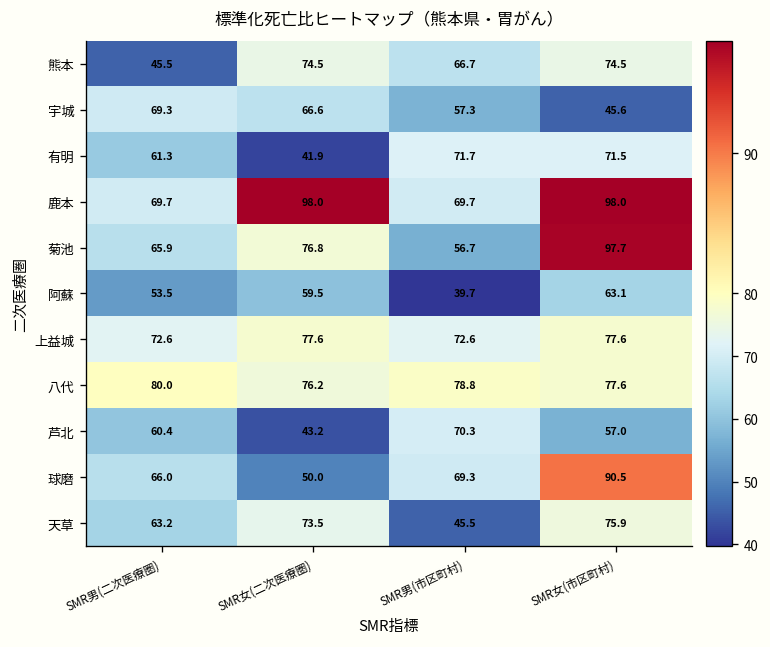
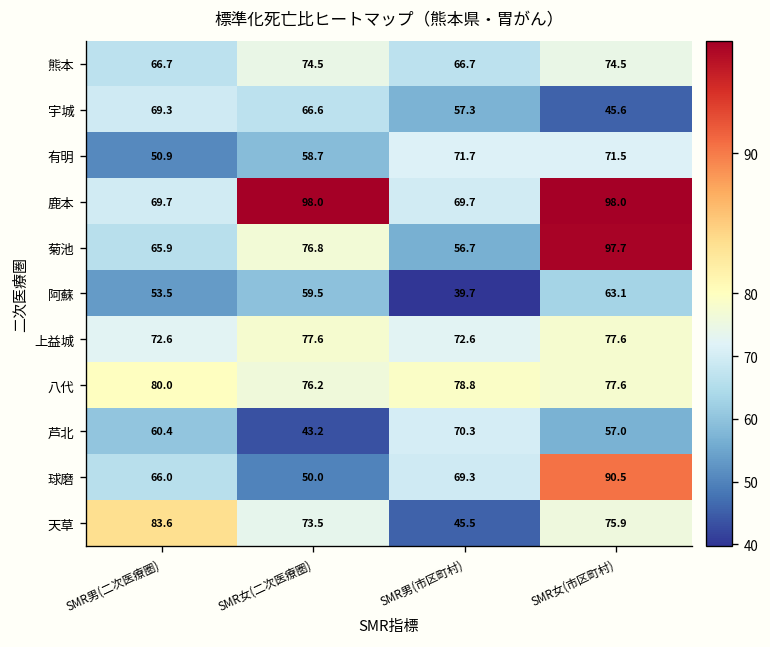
  {
    "熊本": {
-     "SMR男(二次医療圏)": 45.5,
+     "SMR男(二次医療圏)": 66.7,
      "SMR女(二次医療圏)": 74.5,
      "SMR男(市区町村)": 66.7,
      "SMR女(市区町村)": 74.5
    },
    "宇城": {
      "SMR男(二次医療圏)": 69.3,
      "SMR女(二次医療圏)": 66.6,
      "SMR男(市区町村)": 57.3,
      "SMR女(市区町村)": 45.6
    },
    "有明": {
-     "SMR男(二次医療圏)": 61.3,
-     "SMR女(二次医療圏)": 41.9,
+     "SMR男(二次医療圏)": 50.9,
+     "SMR女(二次医療圏)": 58.7,
      "SMR男(市区町村)": 71.7,
      "SMR女(市区町村)": 71.5
    },
    "鹿本": {
      "SMR男(二次医療圏)": 69.7,
      "SMR女(二次医療圏)": 98.0,
      "SMR男(市区町村)": 69.7,
      "SMR女(市区町村)": 98.0
    },
    "菊池": {
      "SMR男(二次医療圏)": 65.9,
      "SMR女(二次医療圏)": 76.8,
      "SMR男(市区町村)": 56.7,
      "SMR女(市区町村)": 97.7
    },
    "阿蘇": {
      "SMR男(二次医療圏)": 53.5,
      "SMR女(二次医療圏)": 59.5,
      "SMR男(市区町村)": 39.7,
      "SMR女(市区町村)": 63.1
    },
    "上益城": {
      "SMR男(二次医療圏)": 72.6,
      "SMR女(二次医療圏)": 77.6,
      "SMR男(市区町村)": 72.6,
      "SMR女(市区町村)": 77.6
    },
    "八代": {
      "SMR男(二次医療圏)": 80.0,
      "SMR女(二次医療圏)": 76.2,
      "SMR男(市区町村)": 78.8,
      "SMR女(市区町村)": 77.6
    },
    "芦北": {
      "SMR男(二次医療圏)": 60.4,
      "SMR女(二次医療圏)": 43.2,
      "SMR男(市区町村)": 70.3,
      "SMR女(市区町村)": 57.0
    },
    "球磨": {
      "SMR男(二次医療圏)": 66.0,
      "SMR女(二次医療圏)": 50.0,
      "SMR男(市区町村)": 69.3,
      "SMR女(市区町村)": 90.5
    },
    "天草": {
-     "SMR男(二次医療圏)": 63.2,
+     "SMR男(二次医療圏)": 83.6,
      "SMR女(二次医療圏)": 73.5,
      "SMR男(市区町村)": 45.5,
      "SMR女(市区町村)": 75.9
    }
  }
